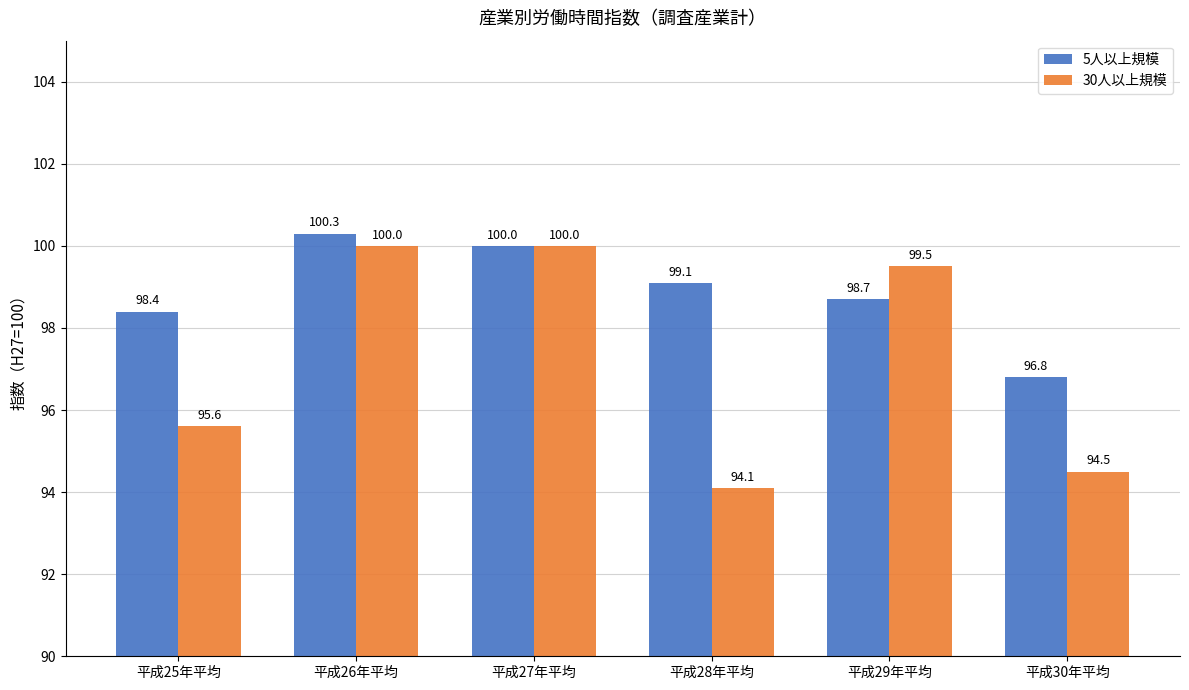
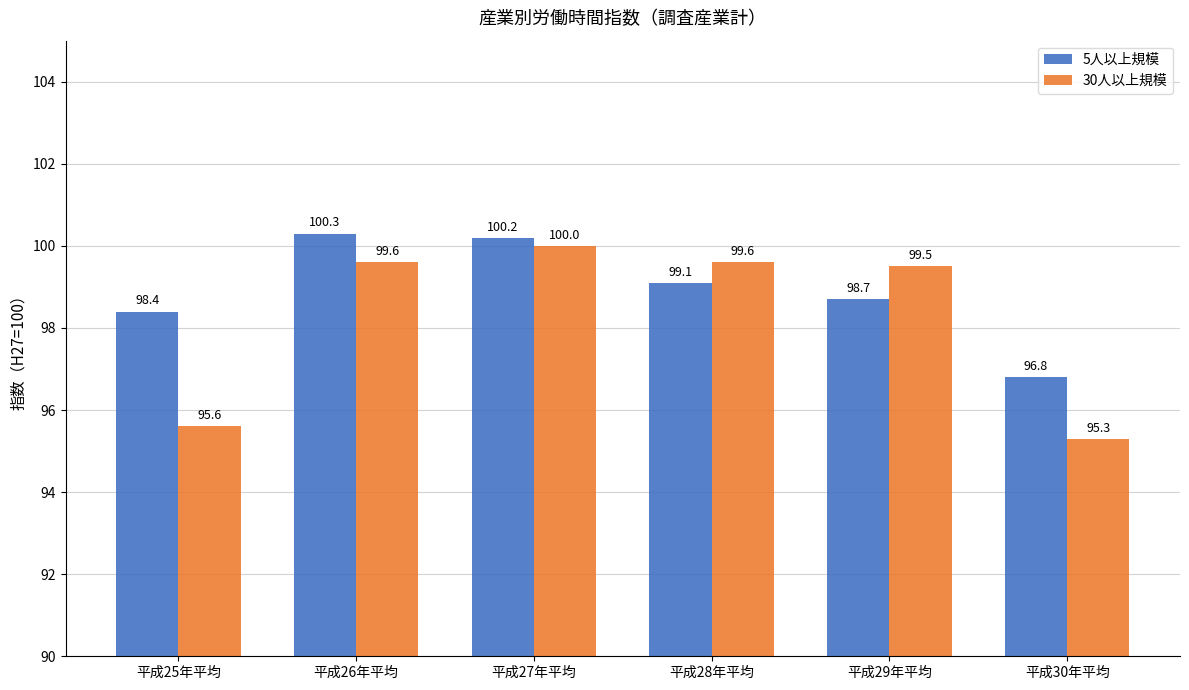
  {
    "5人以上規模": {
      "平成25年平均": 98.4,
      "平成26年平均": 100.3,
-     "平成27年平均": 100.0,
+     "平成27年平均": 100.2,
      "平成28年平均": 99.1,
      "平成29年平均": 98.7,
      "平成30年平均": 96.8
    },
    "30人以上規模": {
      "平成25年平均": 95.6,
-     "平成26年平均": 100.0,
+     "平成26年平均": 99.6,
      "平成27年平均": 100.0,
-     "平成28年平均": 94.1,
+     "平成28年平均": 99.6,
      "平成29年平均": 99.5,
-     "平成30年平均": 94.5
+     "平成30年平均": 95.3
    }
  }
